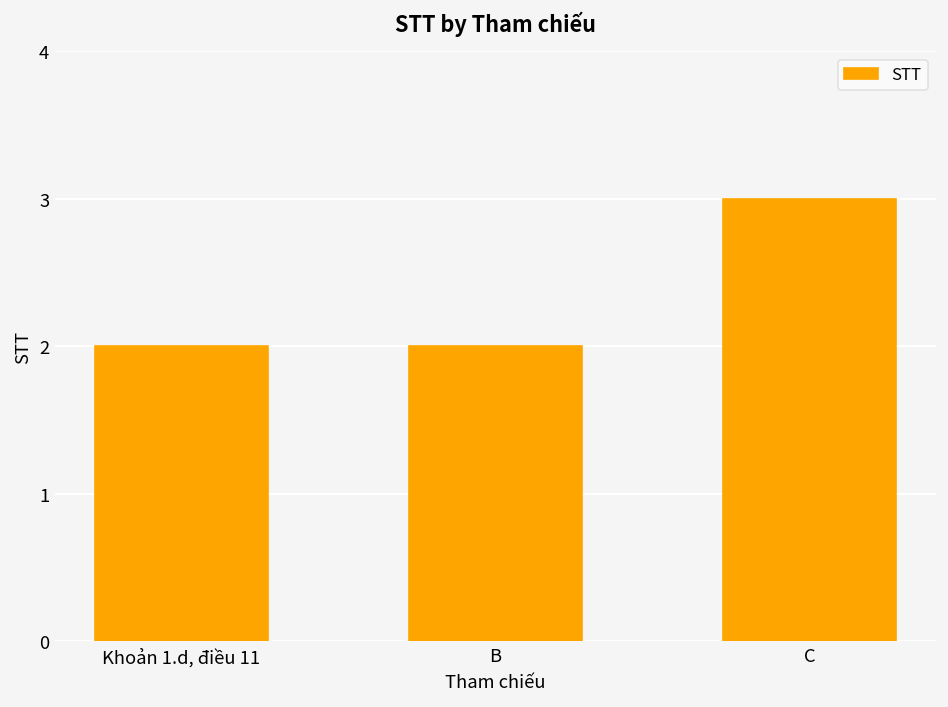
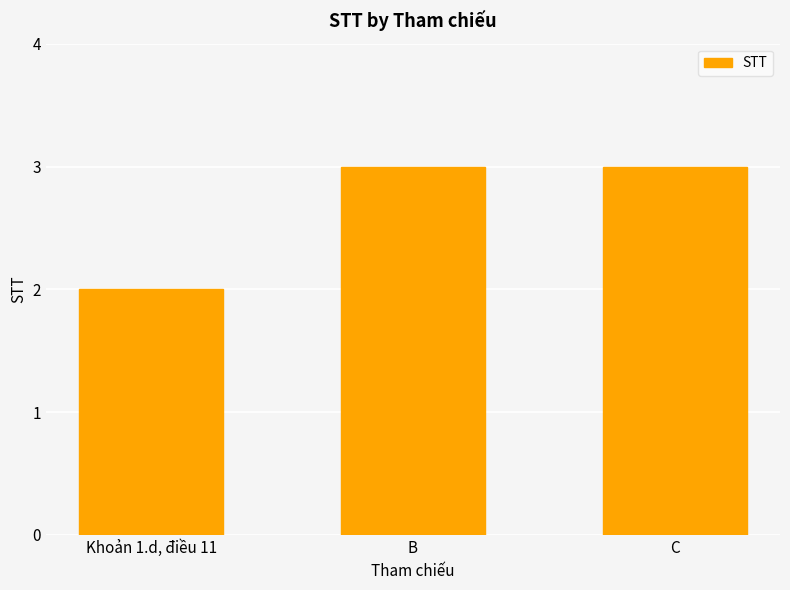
  {
    "Khoản 1.d, điều 11": 2,
-   "B": 2,
+   "B": 3,
    "C": 3
  }
